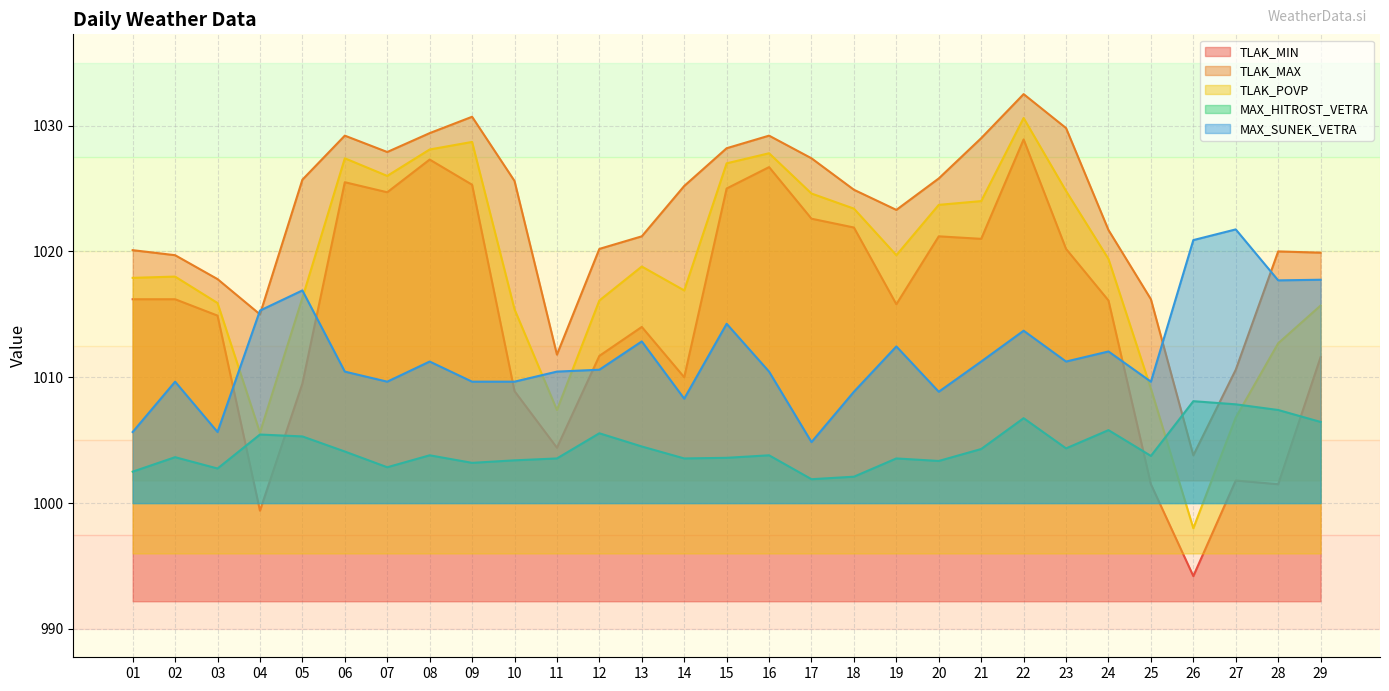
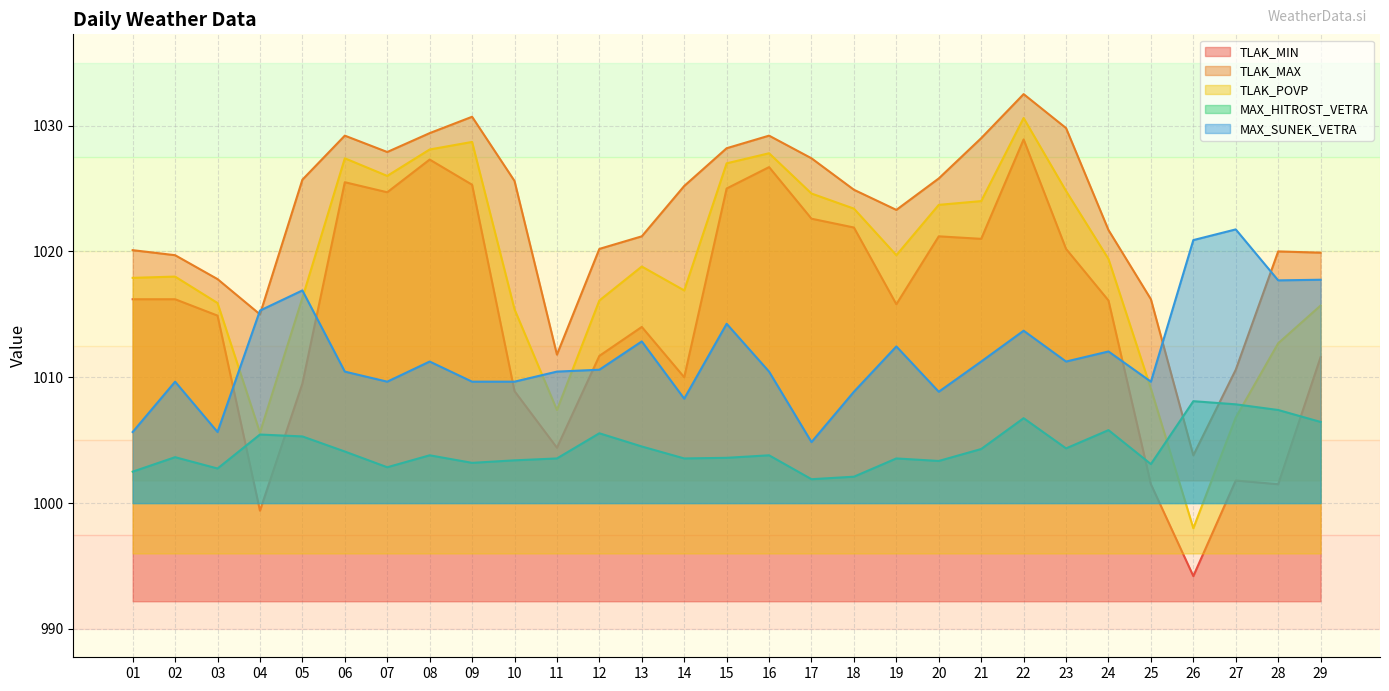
  {
    "MAX_HITROST_VETRA": {
      "01": 1002.5,
      "02": 1003.7,
      "03": 1002.8,
      "05": 1005.3,
      "06": 1004.1,
      "07": 1002.9,
      "08": 1003.8,
      "09": 1003.2,
      "10": 1003.4,
      "11": 1003.6,
      "12": 1005.6,
      "13": 1004.5,
      "14": 1003.6,
      "15": 1003.6,
      "16": 1003.8,
      "17": 1001.9,
      "18": 1002.1,
      "19": 1003.6,
      "20": 1003.4,
      "21": 1004.3,
      "22": 1006.8,
      "23": 1004.4,
      "24": 1005.8,
-     "25": 1003.8,
+     "25": 1003.1,
      "26": 1008.1,
      "27": 1007.9,
      "28": 1007.4,
      "29": 1006.5
    },
    "MAX_SUNEK_VETRA": {
      "01": 1005.7,
      "02": 1009.7,
      "03": 1005.7,
      "04": 1015.3,
      "05": 1016.9,
      "06": 1010.5,
      "07": 1009.7,
      "08": 1011.3,
      "09": 1009.7,
      "10": 1009.7,
      "11": 1010.5,
      "12": 1010.6,
      "13": 1012.9,
      "14": 1008.3,
      "15": 1014.3,
      "16": 1010.5,
      "17": 1004.9,
      "18": 1008.9,
      "19": 1012.5,
      "20": 1008.9,
      "21": 1011.3,
      "22": 1013.7,
      "23": 1011.3,
      "24": 1012.1,
      "25": 1009.7,
      "26": 1020.9,
      "27": 1021.8,
      "28": 1017.7,
      "29": 1017.8
    }
  }
